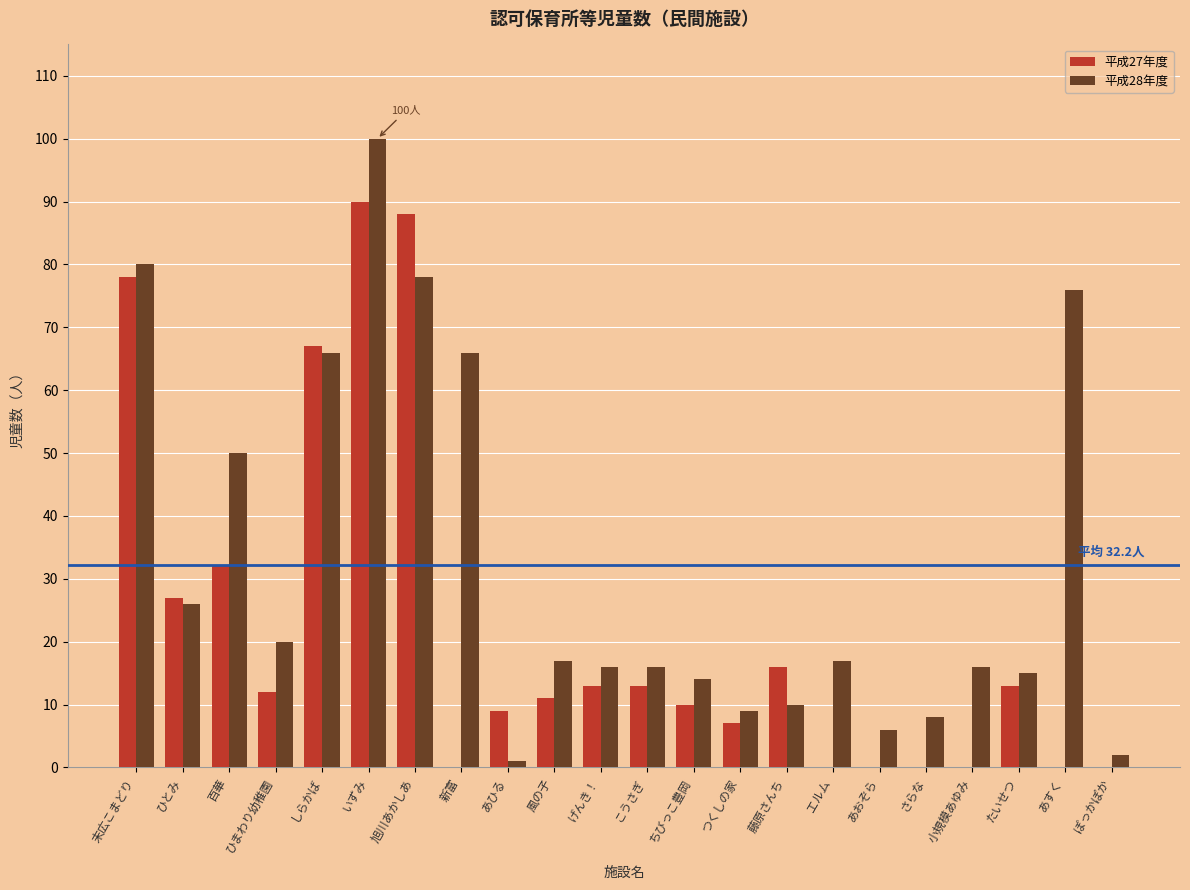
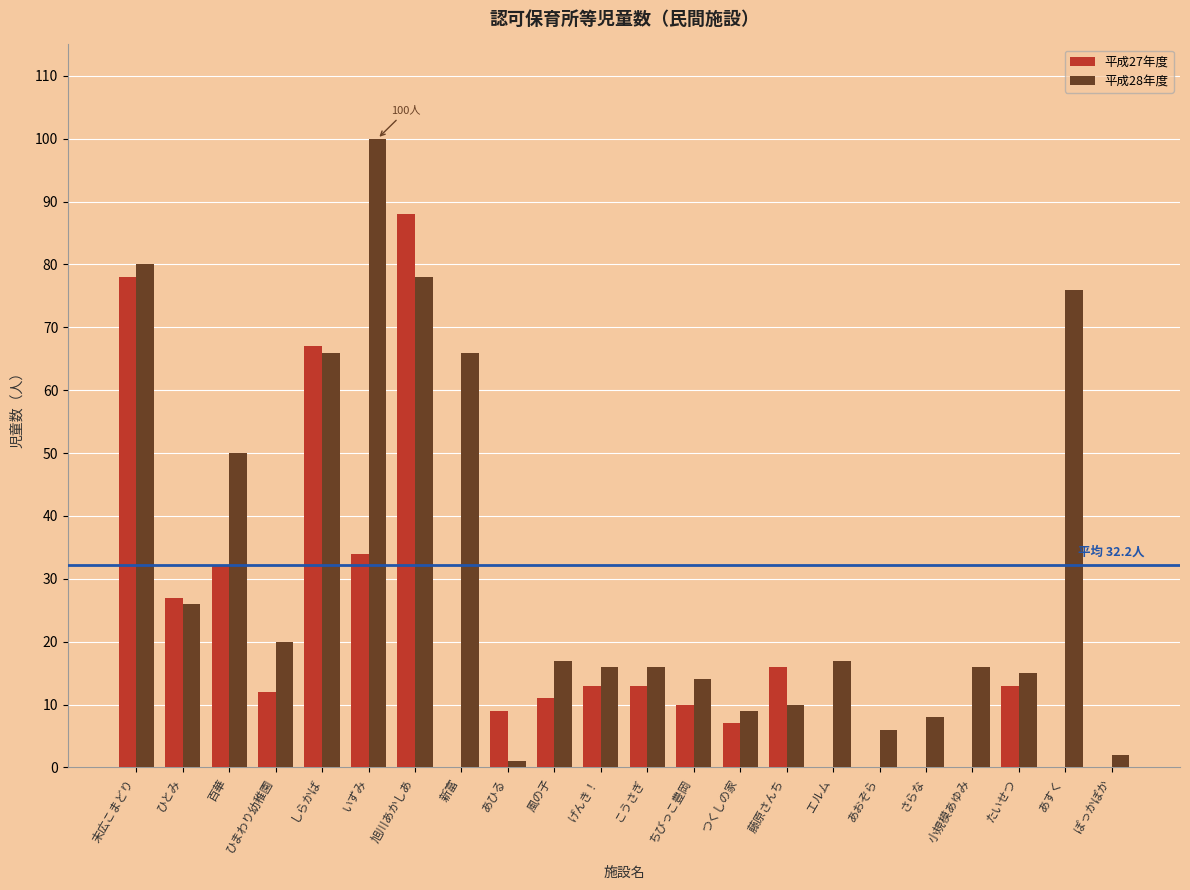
  {
    "平成27年度": {
      "末広こまどり": "78",
      "ひとみ": "27",
      "百華": "32",
      "ひまわり幼稚園": "12",
      "しらかば": "67",
-     "いずみ": "90",
+     "いずみ": "34",
      "旭川あかしあ": "88",
      "新富": "0",
      "あひる": "9",
      "風の子": "11",
      "げんき！": "13",
      "こうさぎ": "13",
      "ちびっこ豊岡": "10",
      "つくしの家": "7",
      "藤原さんち": "16",
      "エルム": "0",
      "あおぞら": "0",
      "さらな": "0",
      "小規模あゆみ": "0",
      "たいせつ": "13",
      "あすく": "0",
      "ぽっかぽか": "0"
    },
    "平成28年度": {
      "いずみ": "100人"
    }
  }
